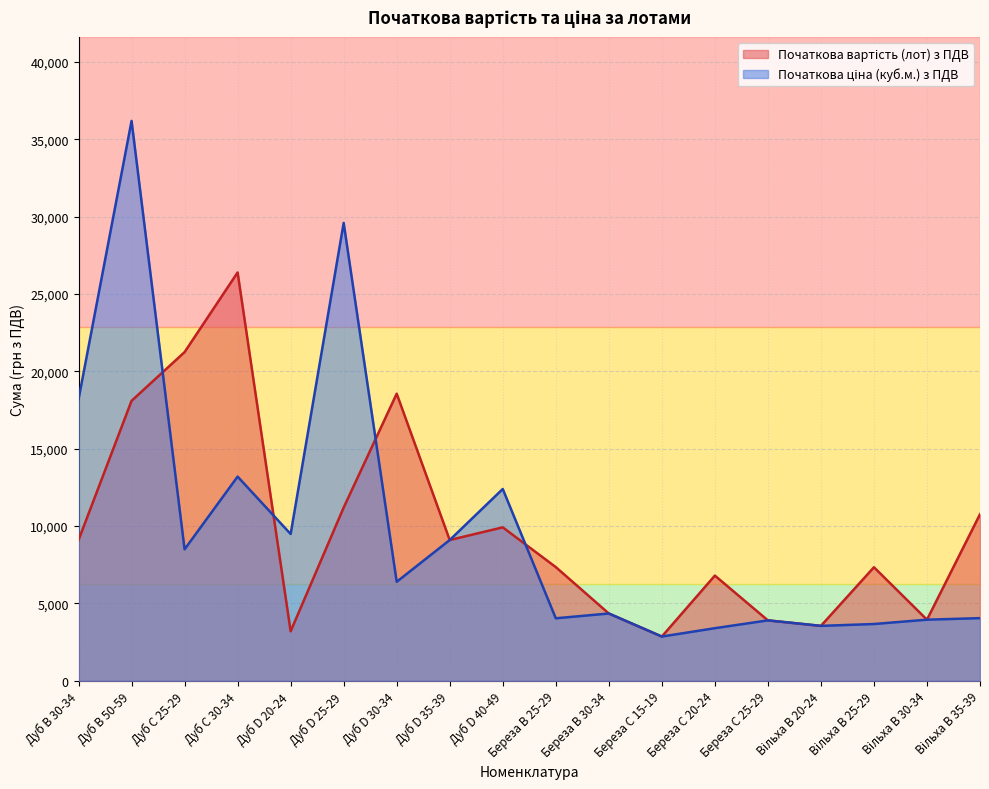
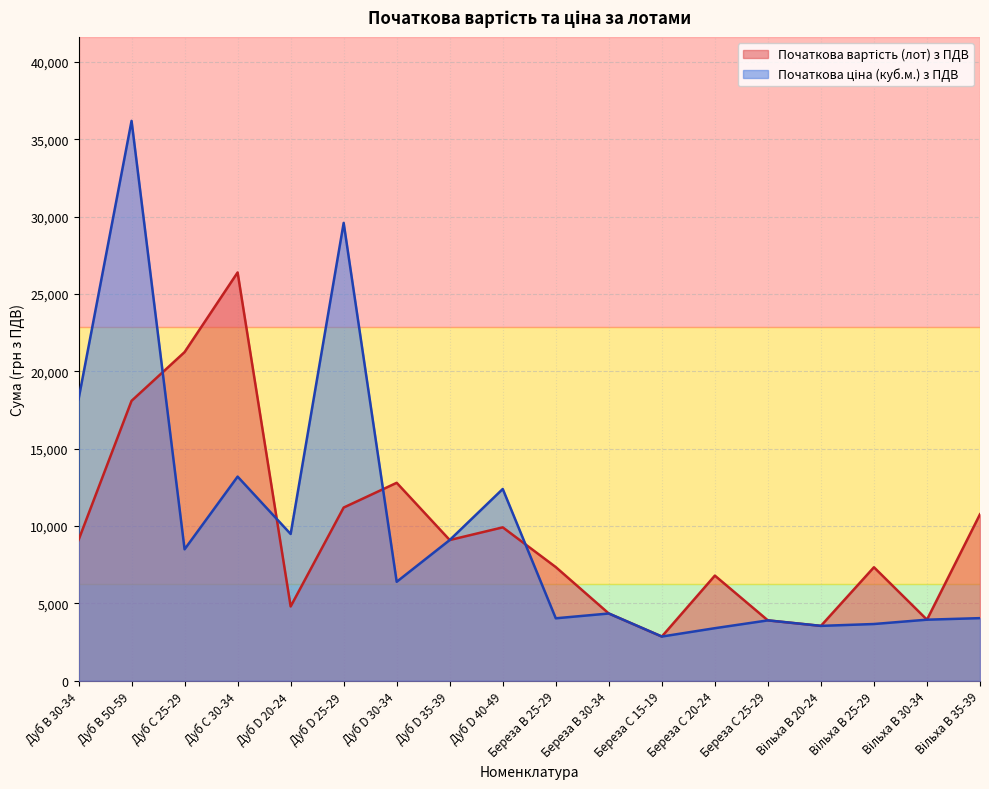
  {
    "Початкова вартість (лот) з ПДВ": {
      "Дуб B 30-34": "9,100",
      "Дуб B 50-59": "18,100",
      "Дуб C 25-29": "21,300",
      "Дуб C 30-34": "26,400",
-     "Дуб D 20-24": "3,200",
+     "Дуб D 20-24": "4,800",
      "Дуб D 25-29": "11,200",
-     "Дуб D 30-34": "18,600",
+     "Дуб D 30-34": "12,800",
      "Дуб D 40-49": "9,900",
      "Береза B 25-29": "7,400",
      "Береза C 20-24": "6,800",
      "Вільха B 25-29": "7,300",
      "Вільха B 35-39": "10,800"
    },
    "Початкова ціна (куб.м.) з ПДВ": {
      "Дуб B 30-34": "18,200",
      "Дуб B 50-59": "36,200",
      "Дуб C 25-29": "8,500",
      "Дуб C 30-34": "13,200",
      "Дуб D 20-24": "9,500",
      "Дуб D 25-29": "29,600",
      "Дуб D 30-34": "6,400",
      "Дуб D 40-49": "12,400",
      "Береза B 25-29": "4,000",
      "Береза C 20-24": "3,400",
      "Вільха B 25-29": "3,700",
      "Вільха B 35-39": "4,100"
    }
  }
